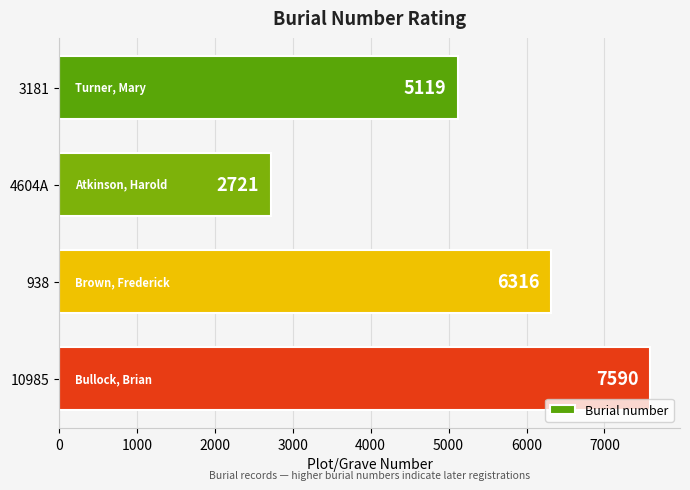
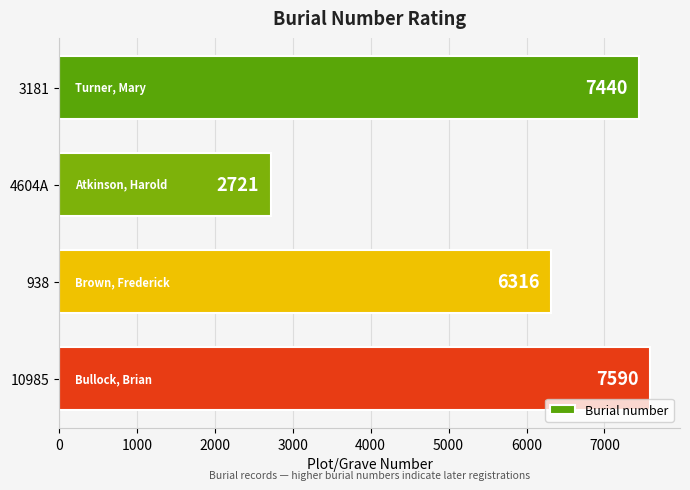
  {
-   "3181": 5119,
+   "3181": 7440,
    "4604A": 2721,
    "938": 6316,
    "10985": 7590
  }
